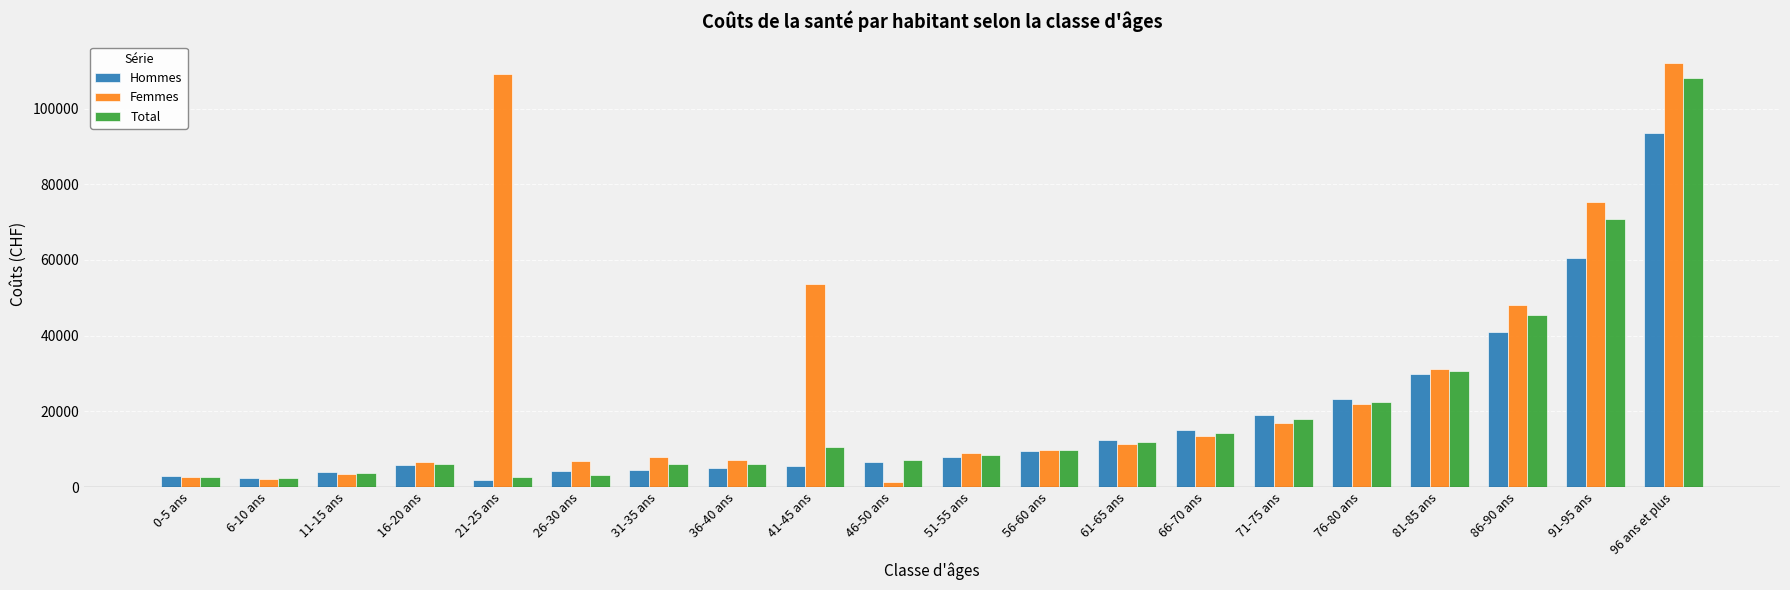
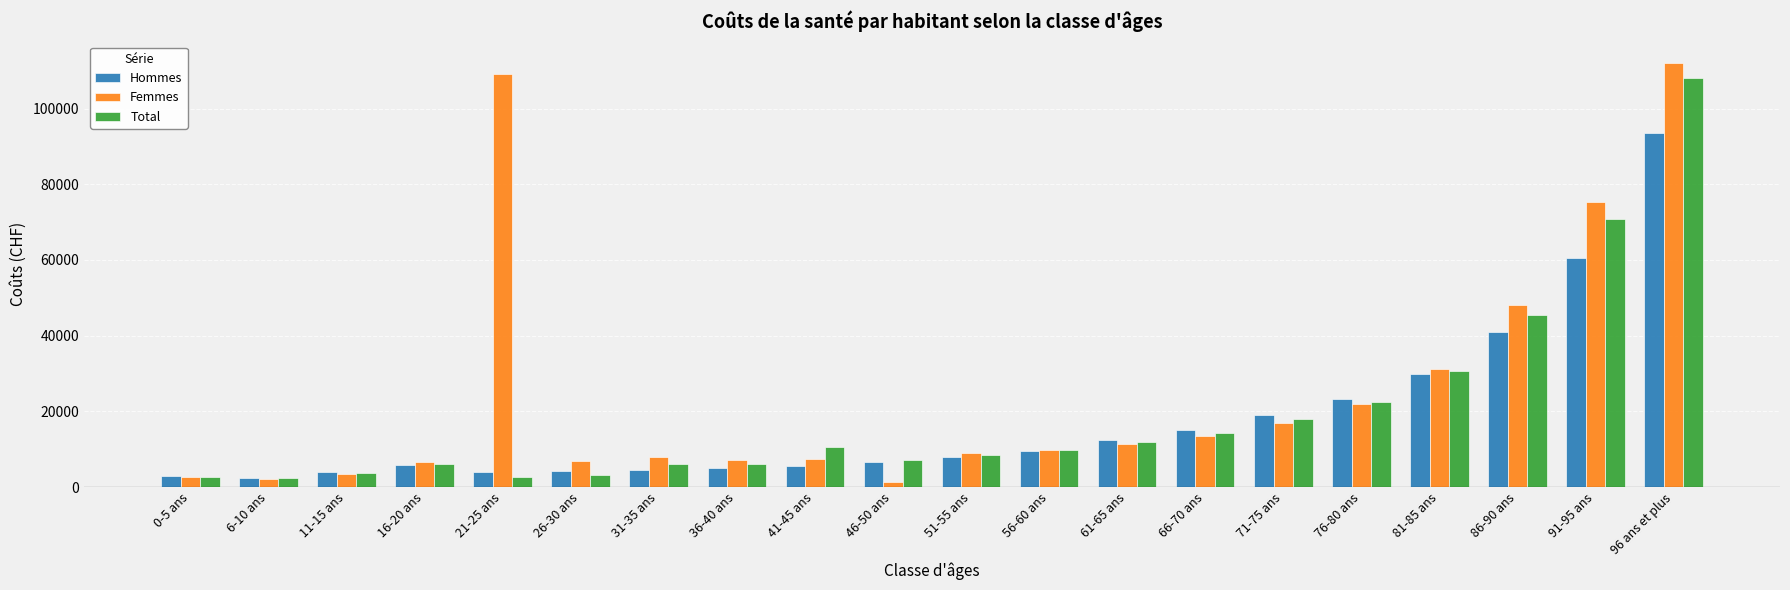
  {
    "Hommes": {
      "0-5 ans": 3000,
      "6-10 ans": 2000,
      "11-15 ans": 4000,
      "16-20 ans": 6000,
-     "21-25 ans": 2000,
+     "21-25 ans": 4000,
      "26-30 ans": 4000,
      "31-35 ans": 5000,
      "36-40 ans": 5000,
      "41-45 ans": 6000,
      "46-50 ans": 7000,
      "51-55 ans": 8000,
      "56-60 ans": 10000,
      "61-65 ans": 12000,
      "66-70 ans": 15000,
      "71-75 ans": 19000,
      "76-80 ans": 23000,
      "81-85 ans": 30000,
      "86-90 ans": 41000,
      "91-95 ans": 60000,
      "96 ans et plus": 94000
    },
    "Femmes": {
      "0-5 ans": 3000,
      "6-10 ans": 2000,
      "11-15 ans": 3000,
      "16-20 ans": 7000,
      "21-25 ans": 109000,
      "26-30 ans": 7000,
      "31-35 ans": 8000,
      "36-40 ans": 7000,
-     "41-45 ans": 54000,
+     "41-45 ans": 7000,
      "46-50 ans": 1000,
      "51-55 ans": 9000,
      "56-60 ans": 10000,
      "61-65 ans": 11000,
      "66-70 ans": 13000,
      "71-75 ans": 17000,
      "76-80 ans": 22000,
      "81-85 ans": 31000,
      "86-90 ans": 48000,
      "91-95 ans": 75000,
      "96 ans et plus": 112000
    },
    "Total": {
      "0-5 ans": 3000,
      "6-10 ans": 2000,
      "11-15 ans": 4000,
      "16-20 ans": 6000,
      "21-25 ans": 3000,
      "26-30 ans": 3000,
      "31-35 ans": 6000,
      "36-40 ans": 6000,
      "41-45 ans": 11000,
      "46-50 ans": 7000,
      "51-55 ans": 9000,
      "56-60 ans": 10000,
      "61-65 ans": 12000,
      "66-70 ans": 14000,
      "71-75 ans": 18000,
      "76-80 ans": 23000,
      "81-85 ans": 31000,
      "86-90 ans": 46000,
      "91-95 ans": 71000,
      "96 ans et plus": 108000
    }
  }
